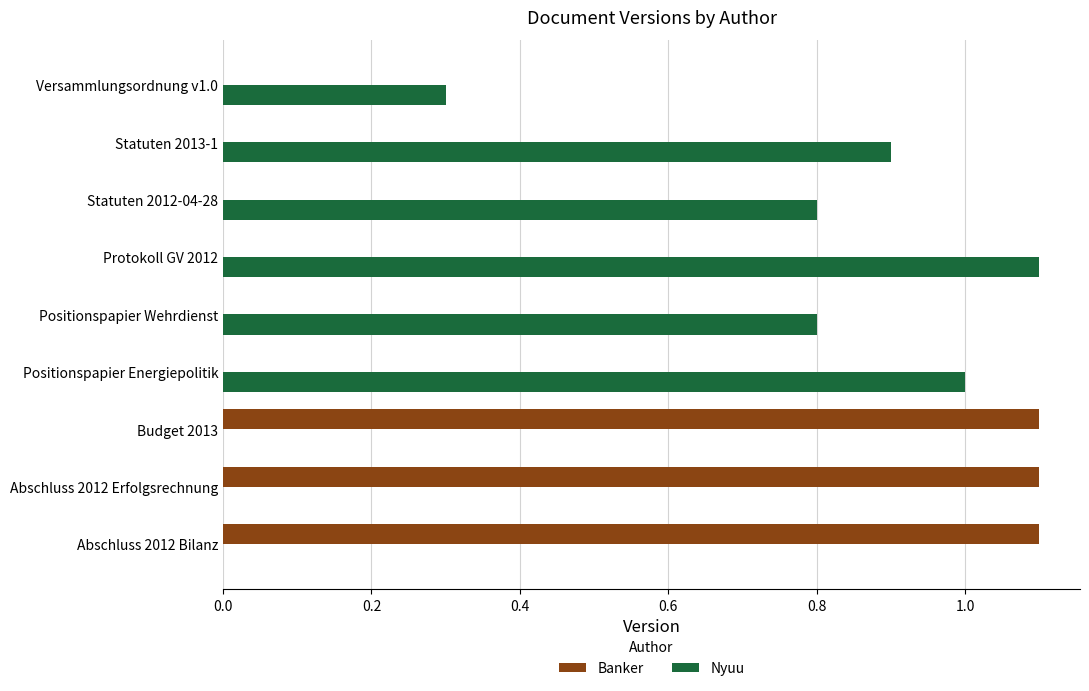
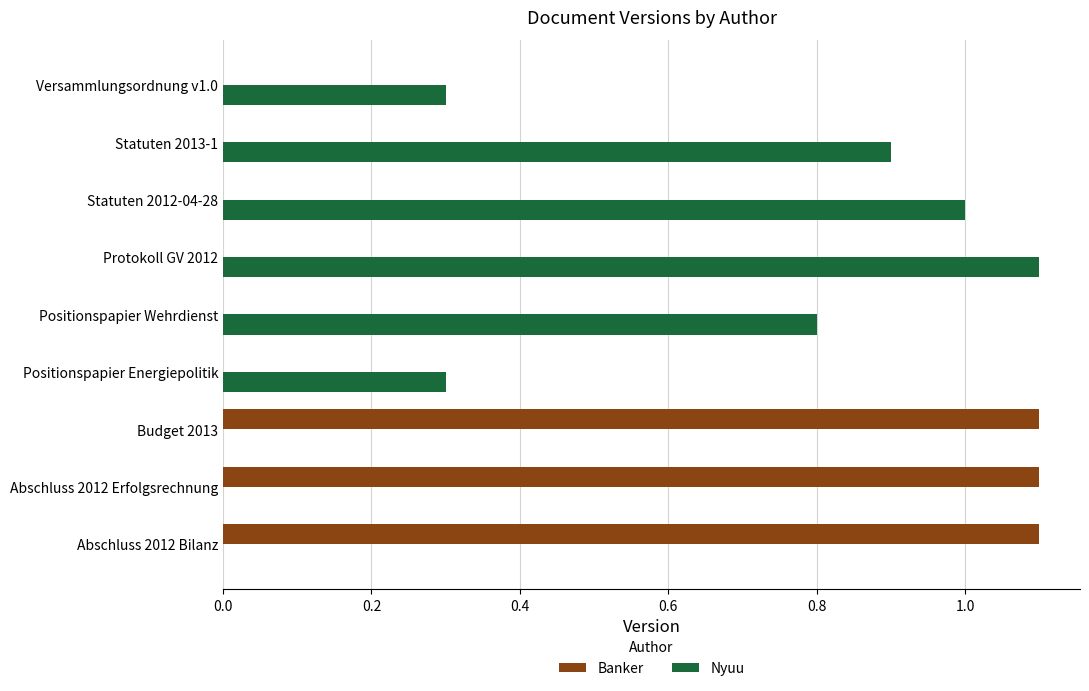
  {
    "Banker": {
      "Versammlungsordnung v1.0": 0.0,
      "Statuten 2013-1": 0.0,
      "Statuten 2012-04-28": 0.0,
      "Protokoll GV 2012": 0.0,
      "Positionspapier Wehrdienst": 0.0,
      "Positionspapier Energiepolitik": 0.0,
      "Budget 2013": 1.1,
      "Abschluss 2012 Erfolgsrechnung": 1.1,
      "Abschluss 2012 Bilanz": 1.1
    },
    "Nyuu": {
      "Versammlungsordnung v1.0": 0.3,
      "Statuten 2013-1": 0.9,
-     "Statuten 2012-04-28": 0.8,
+     "Statuten 2012-04-28": 1.0,
      "Protokoll GV 2012": 1.1,
      "Positionspapier Wehrdienst": 0.8,
-     "Positionspapier Energiepolitik": 1.0,
+     "Positionspapier Energiepolitik": 0.3,
      "Budget 2013": 0.0,
      "Abschluss 2012 Erfolgsrechnung": 0.0,
      "Abschluss 2012 Bilanz": 0.0
    }
  }
